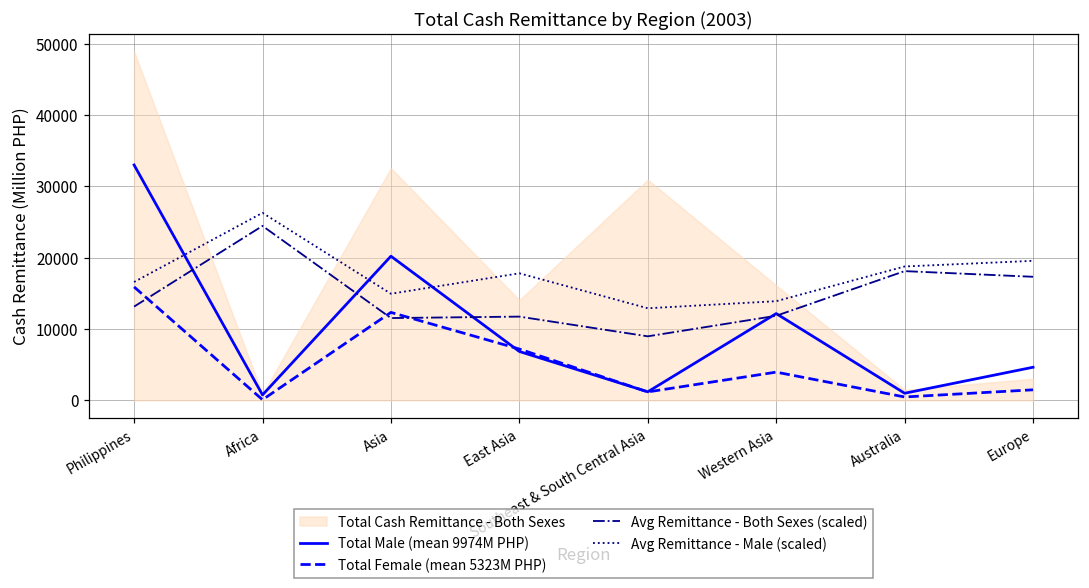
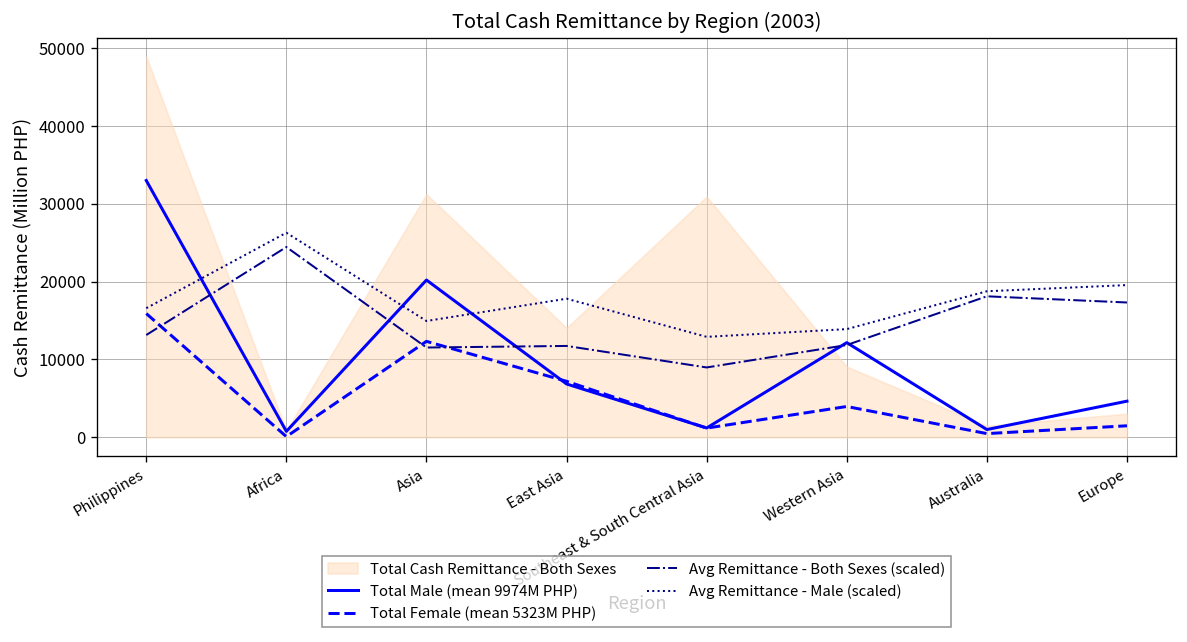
  {
    "Total Cash Remittance - Both Sexes": {
      "Philippines": 49000,
-     "Asia": 33000,
+     "Asia": 31000,
      "East Asia": 14000,
      "Southeast & South Central Asia": 31000,
-     "Western Asia": 16000,
+     "Western Asia": 9000,
      "Australia": 1000,
      "Europe": 3000
    }
  }
